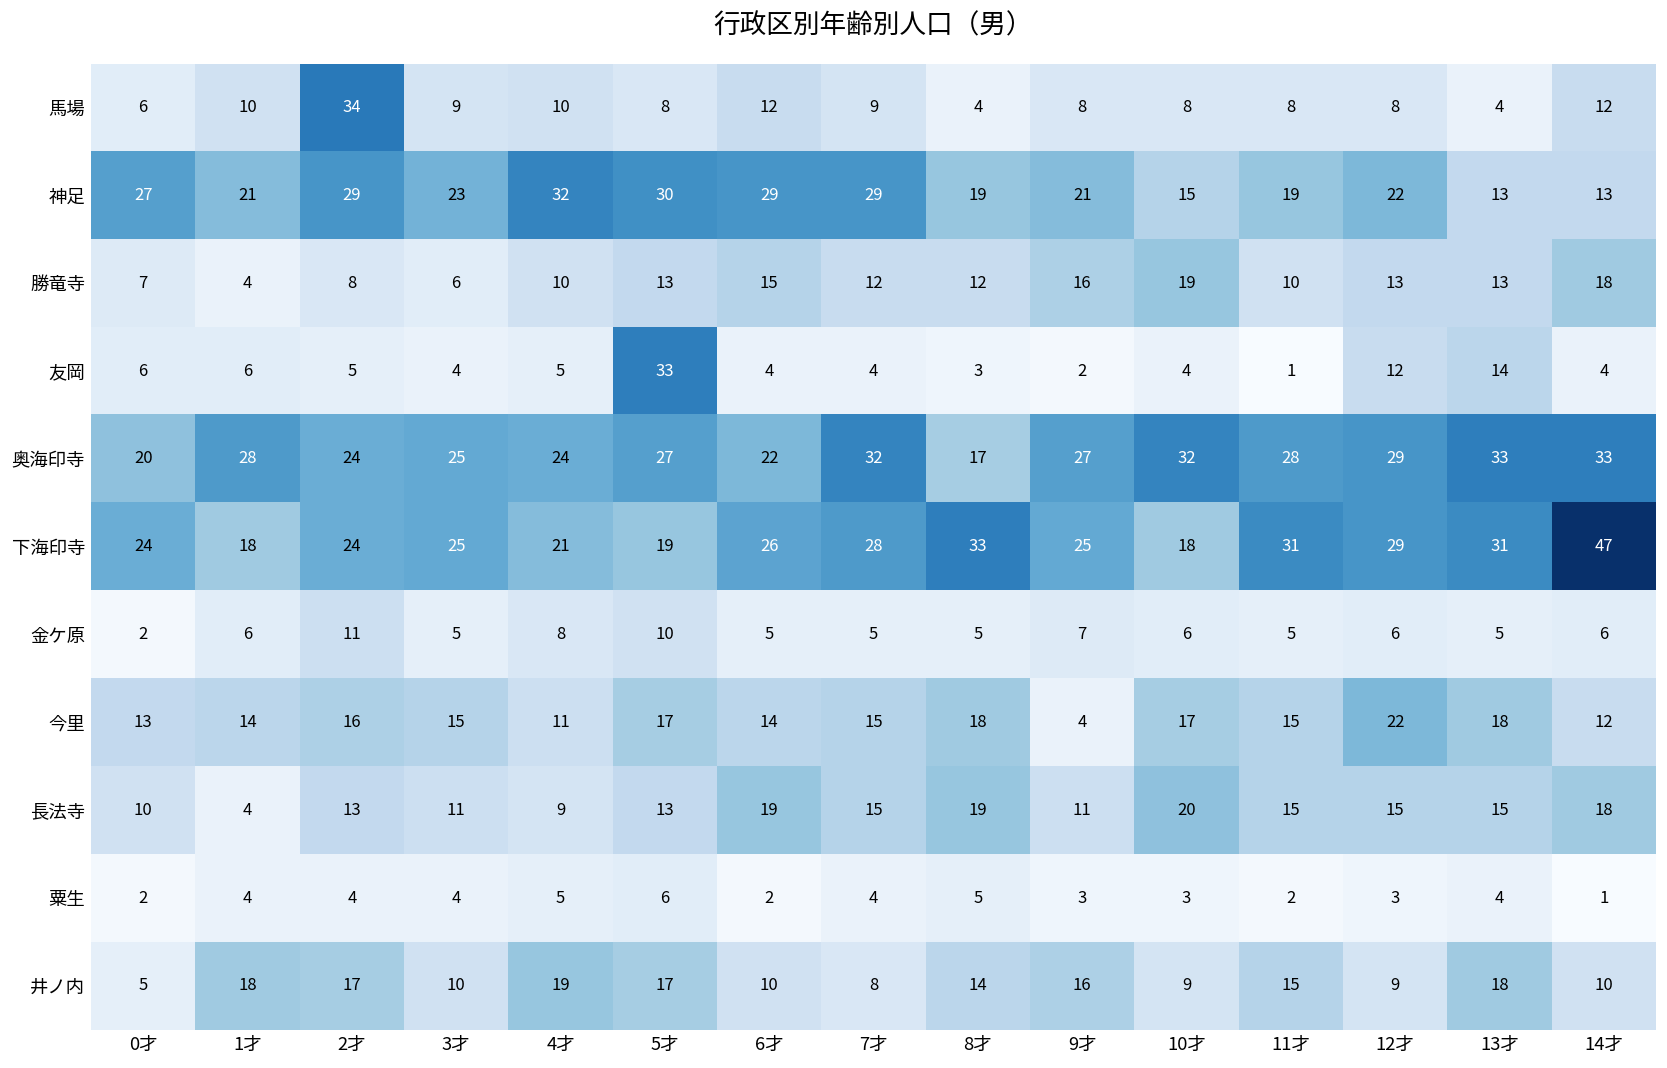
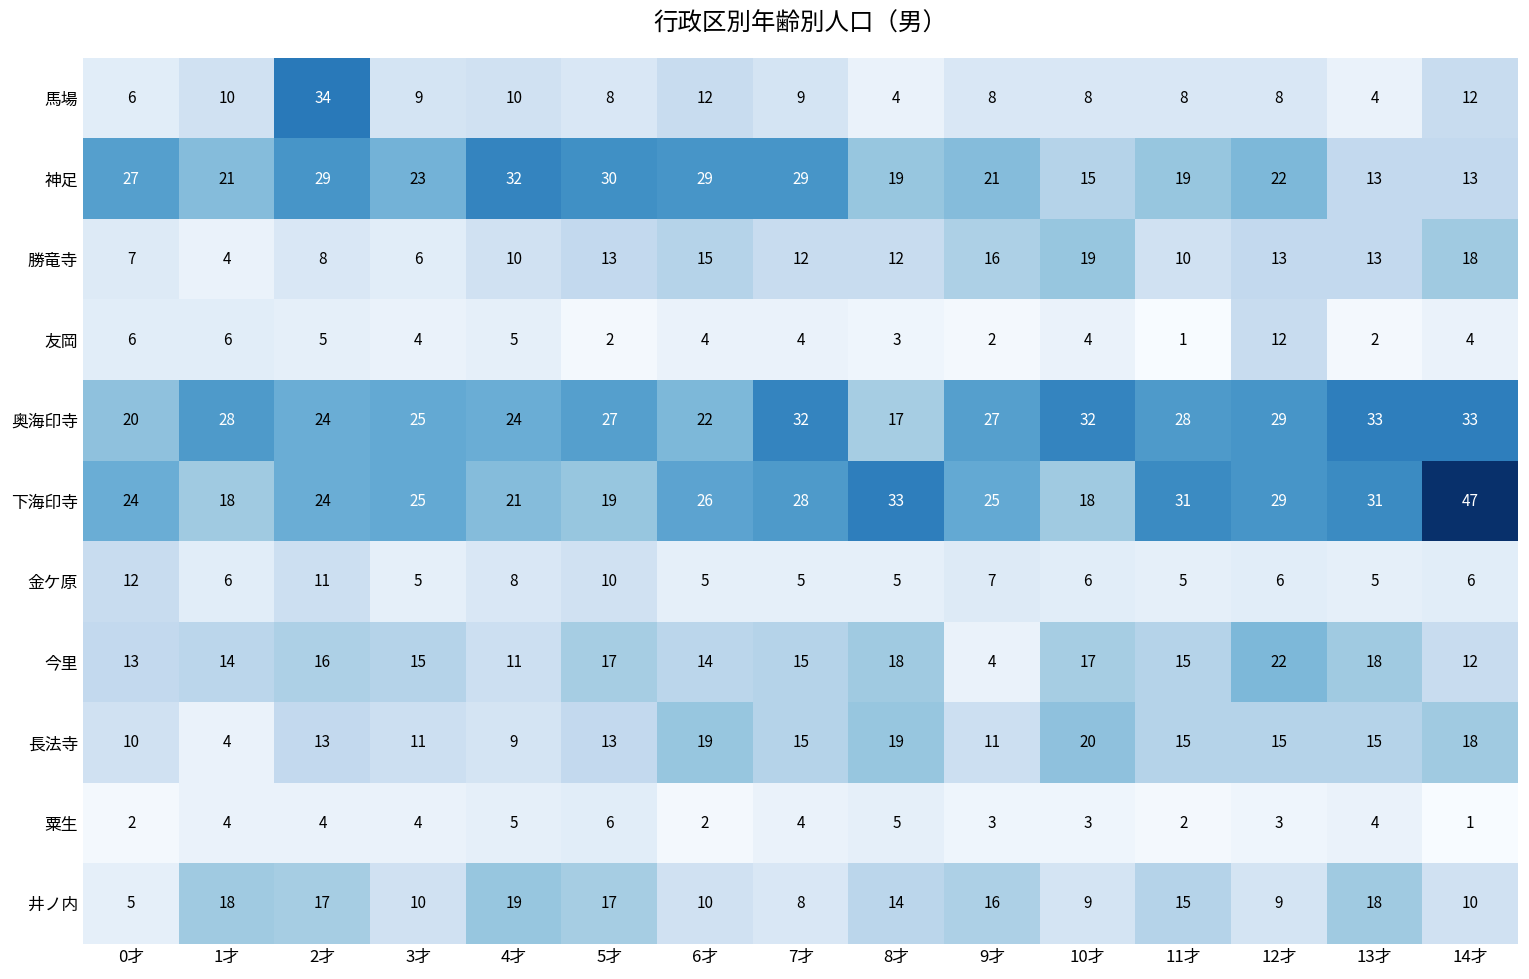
  {
    "馬場": {
      "0才": 6,
      "1才": 10,
      "2才": 34,
      "3才": 9,
      "4才": 10,
      "5才": 8,
      "6才": 12,
      "7才": 9,
      "8才": 4,
      "9才": 8,
      "10才": 8,
      "11才": 8,
      "12才": 8,
      "13才": 4,
      "14才": 12
    },
    "神足": {
      "0才": 27,
      "1才": 21,
      "2才": 29,
      "3才": 23,
      "4才": 32,
      "5才": 30,
      "6才": 29,
      "7才": 29,
      "8才": 19,
      "9才": 21,
      "10才": 15,
      "11才": 19,
      "12才": 22,
      "13才": 13,
      "14才": 13
    },
    "勝竜寺": {
      "0才": 7,
      "1才": 4,
      "2才": 8,
      "3才": 6,
      "4才": 10,
      "5才": 13,
      "6才": 15,
      "7才": 12,
      "8才": 12,
      "9才": 16,
      "10才": 19,
      "11才": 10,
      "12才": 13,
      "13才": 13,
      "14才": 18
    },
    "友岡": {
      "0才": 6,
      "1才": 6,
      "2才": 5,
      "3才": 4,
      "4才": 5,
-     "5才": 33,
+     "5才": 2,
      "6才": 4,
      "7才": 4,
      "8才": 3,
      "9才": 2,
      "10才": 4,
      "11才": 1,
      "12才": 12,
-     "13才": 14,
+     "13才": 2,
      "14才": 4
    },
    "奥海印寺": {
      "0才": 20,
      "1才": 28,
      "2才": 24,
      "3才": 25,
      "4才": 24,
      "5才": 27,
      "6才": 22,
      "7才": 32,
      "8才": 17,
      "9才": 27,
      "10才": 32,
      "11才": 28,
      "12才": 29,
      "13才": 33,
      "14才": 33
    },
    "下海印寺": {
      "0才": 24,
      "1才": 18,
      "2才": 24,
      "3才": 25,
      "4才": 21,
      "5才": 19,
      "6才": 26,
      "7才": 28,
      "8才": 33,
      "9才": 25,
      "10才": 18,
      "11才": 31,
      "12才": 29,
      "13才": 31,
      "14才": 47
    },
    "金ケ原": {
-     "0才": 2,
+     "0才": 12,
      "1才": 6,
      "2才": 11,
      "3才": 5,
      "4才": 8,
      "5才": 10,
      "6才": 5,
      "7才": 5,
      "8才": 5,
      "9才": 7,
      "10才": 6,
      "11才": 5,
      "12才": 6,
      "13才": 5,
      "14才": 6
    },
    "今里": {
      "0才": 13,
      "1才": 14,
      "2才": 16,
      "3才": 15,
      "4才": 11,
      "5才": 17,
      "6才": 14,
      "7才": 15,
      "8才": 18,
      "9才": 4,
      "10才": 17,
      "11才": 15,
      "12才": 22,
      "13才": 18,
      "14才": 12
    },
    "長法寺": {
      "0才": 10,
      "1才": 4,
      "2才": 13,
      "3才": 11,
      "4才": 9,
      "5才": 13,
      "6才": 19,
      "7才": 15,
      "8才": 19,
      "9才": 11,
      "10才": 20,
      "11才": 15,
      "12才": 15,
      "13才": 15,
      "14才": 18
    },
    "粟生": {
      "0才": 2,
      "1才": 4,
      "2才": 4,
      "3才": 4,
      "4才": 5,
      "5才": 6,
      "6才": 2,
      "7才": 4,
      "8才": 5,
      "9才": 3,
      "10才": 3,
      "11才": 2,
      "12才": 3,
      "13才": 4,
      "14才": 1
    },
    "井ノ内": {
      "0才": 5,
      "1才": 18,
      "2才": 17,
      "3才": 10,
      "4才": 19,
      "5才": 17,
      "6才": 10,
      "7才": 8,
      "8才": 14,
      "9才": 16,
      "10才": 9,
      "11才": 15,
      "12才": 9,
      "13才": 18,
      "14才": 10
    }
  }
